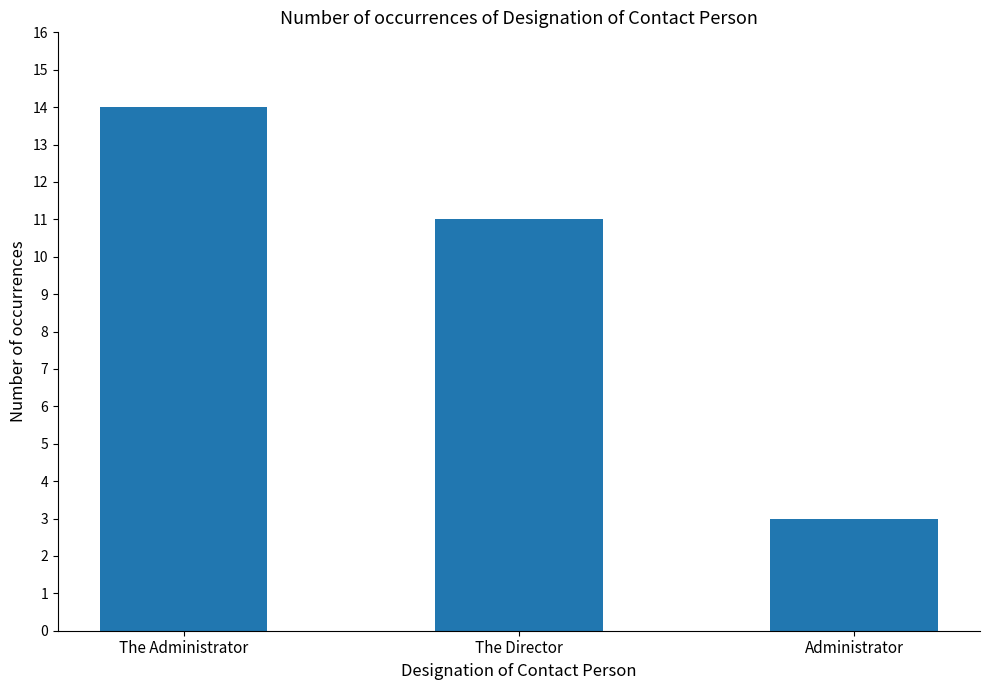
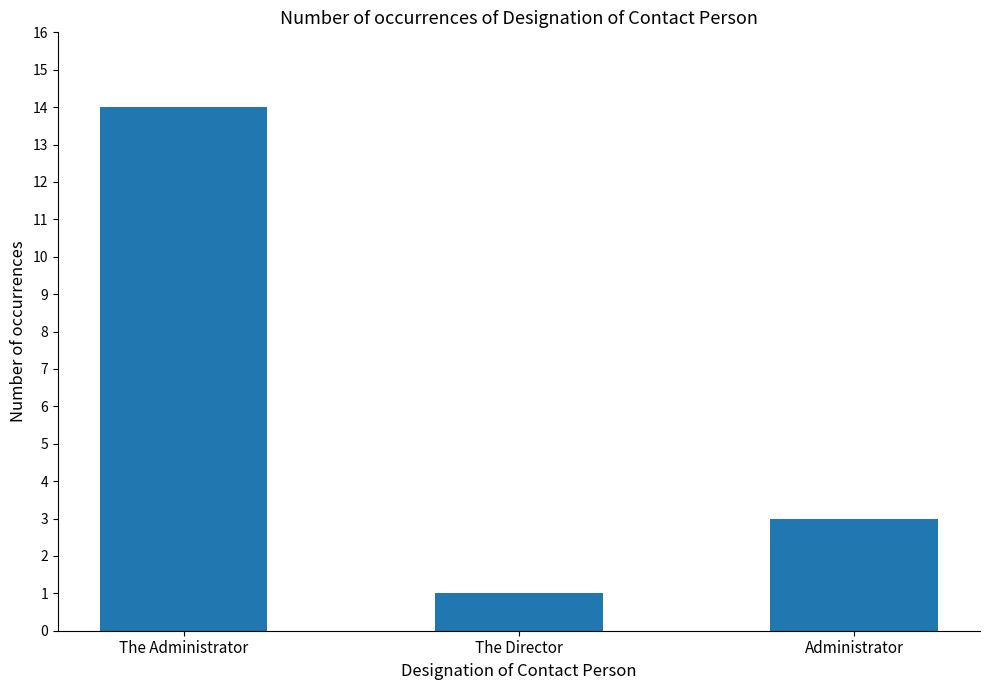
  {
    "The Administrator": 14,
-   "The Director": 11,
+   "The Director": 1,
    "Administrator": 3
  }
